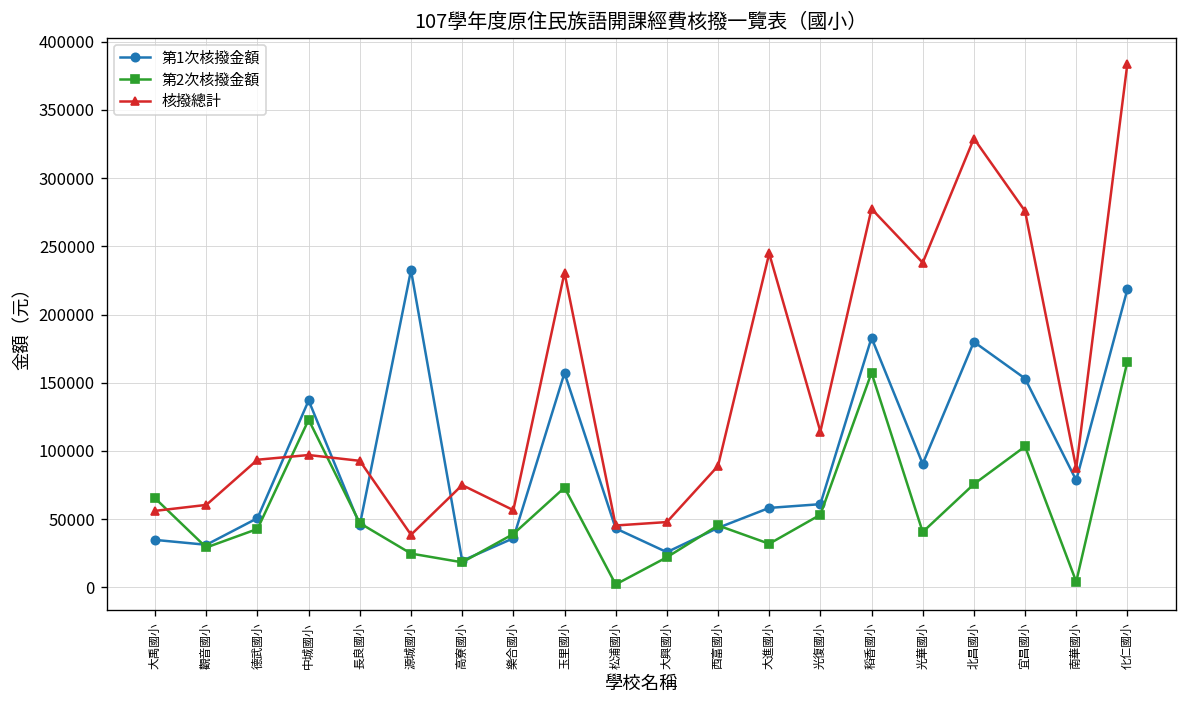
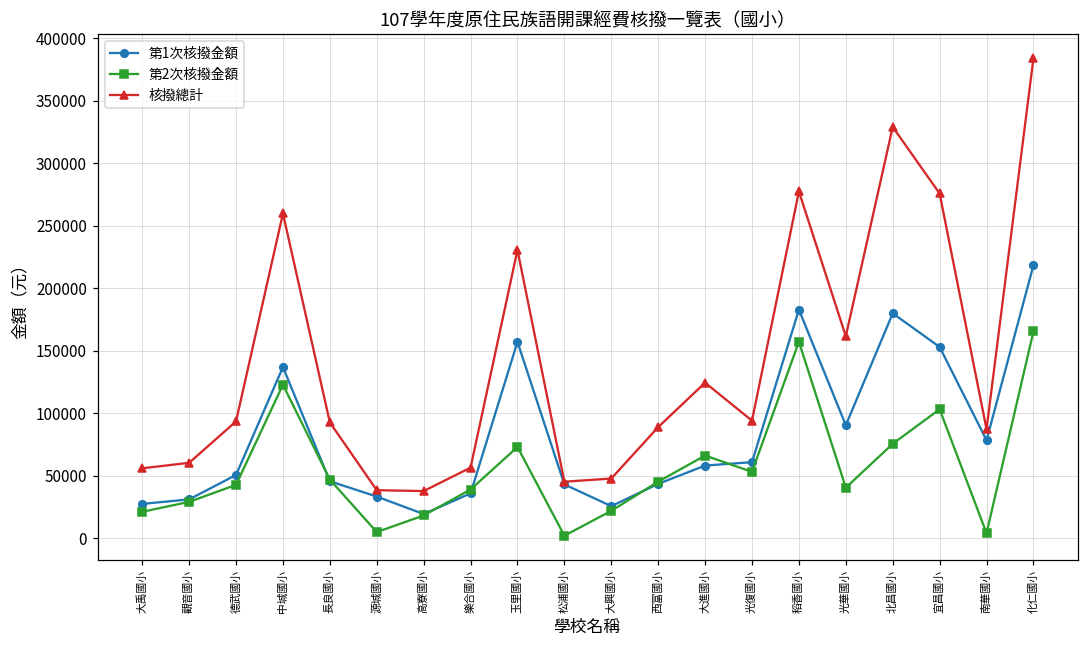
  {
    "第1次核撥金額": {
-     "大禹國小": 35000,
+     "大禹國小": 28000,
      "德武國小": 51000,
      "中城國小": 137000,
-     "源城國小": 233000,
+     "源城國小": 33000,
      "樂合國小": 36000,
      "玉里國小": 157000,
      "大興國小": 26000,
      "大進國小": 58000,
      "光復國小": 61000,
      "稻香國小": 183000,
      "光華國小": 91000,
      "北昌國小": 180000,
      "宜昌國小": 153000,
      "南華國小": 79000,
      "化仁國小": 218000
    },
    "第2次核撥金額": {
-     "大禹國小": 65000,
+     "大禹國小": 21000,
      "德武國小": 43000,
      "中城國小": 123000,
-     "源城國小": 25000,
+     "源城國小": 5000,
      "樂合國小": 39000,
      "玉里國小": 73000,
      "松浦國小": 2000,
      "大興國小": 22000,
-     "大進國小": 32000,
+     "大進國小": 66000,
      "光復國小": 53000,
      "稻香國小": 157000,
      "光華國小": 41000,
      "北昌國小": 76000,
      "宜昌國小": 103000,
      "南華國小": 4000,
      "化仁國小": 165000
    },
    "核撥總計": {
      "大禹國小": 56000,
      "觀音國小": 60000,
      "德武國小": 94000,
-     "中城國小": 97000,
+     "中城國小": 260000,
      "長良國小": 93000,
      "源城國小": 39000,
-     "高寮國小": 75000,
+     "高寮國小": 38000,
      "樂合國小": 57000,
      "玉里國小": 231000,
      "大興國小": 48000,
      "西富國小": 89000,
-     "大進國小": 245000,
-     "光復國小": 114000,
+     "大進國小": 125000,
+     "光復國小": 94000,
      "稻香國小": 277000,
-     "光華國小": 238000,
+     "光華國小": 162000,
      "北昌國小": 329000,
      "宜昌國小": 276000,
      "南華國小": 87000,
      "化仁國小": 384000
    }
  }
